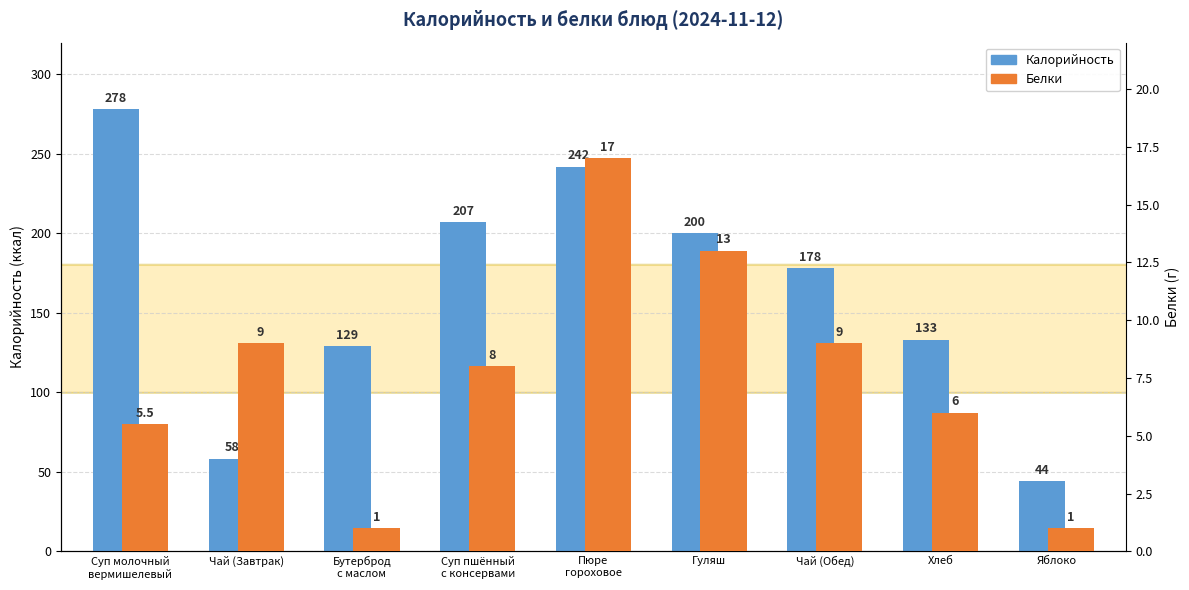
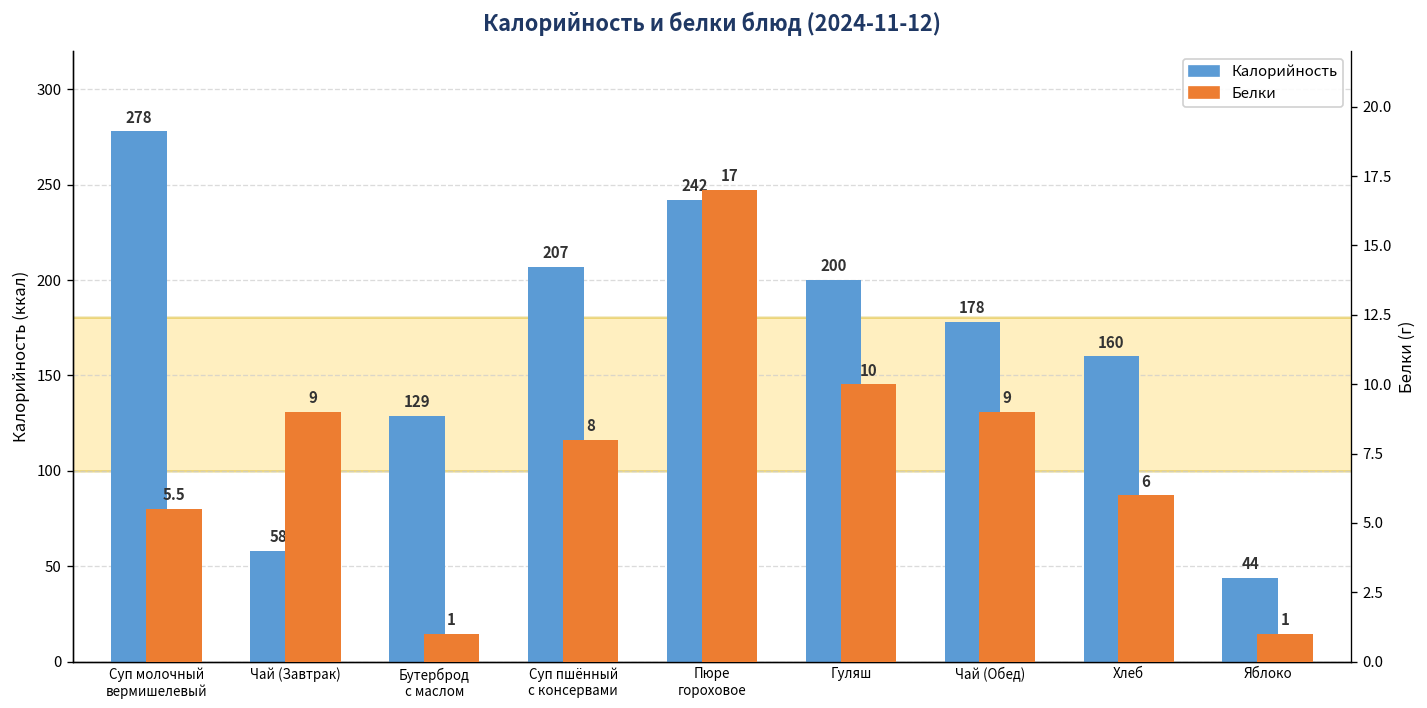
  {
    "Калорийность": {
      "Суп молочный вермишелевый": 278,
      "Чай (Завтрак)": 58,
      "Бутерброд с маслом": 129,
      "Суп пшённый с консервами": 207,
      "Пюре гороховое": 242,
      "Гуляш": 200,
      "Чай (Обед)": 178,
-     "Хлеб": 133,
+     "Хлеб": 160,
      "Яблоко": 44
    },
    "Белки": {
      "Суп молочный вермишелевый": 5.5,
      "Чай (Завтрак)": 9,
      "Бутерброд с маслом": 1,
      "Суп пшённый с консервами": 8,
      "Пюре гороховое": 17,
-     "Гуляш": 13,
+     "Гуляш": 10,
      "Чай (Обед)": 9,
      "Хлеб": 6,
      "Яблоко": 1
    }
  }
